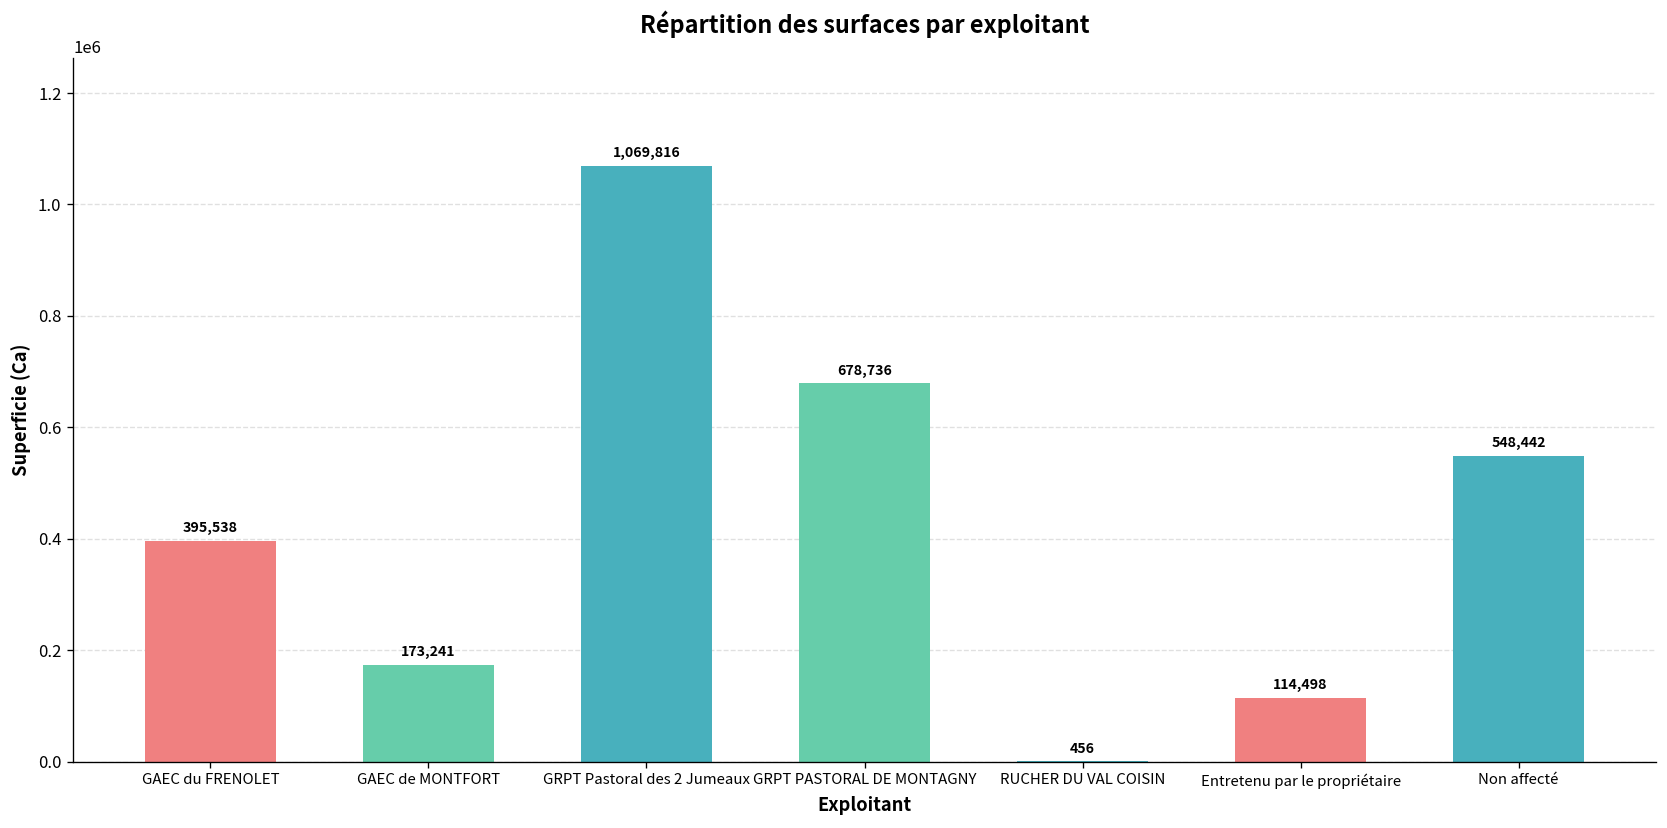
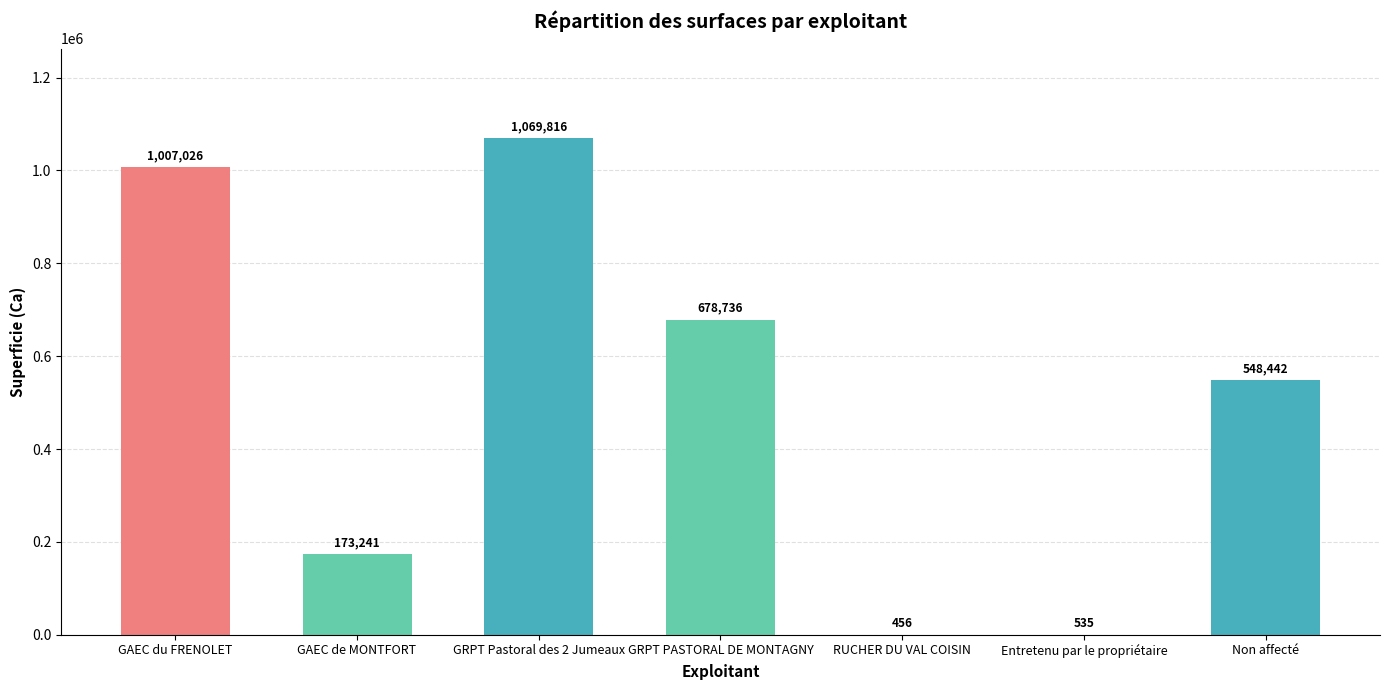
  {
-   "GAEC du FRENOLET": "395,538",
+   "GAEC du FRENOLET": "1,007,026",
    "GAEC de MONTFORT": "173,241",
    "GRPT Pastoral des 2 Jumeaux": "1,069,816",
    "GRPT PASTORAL DE MONTAGNY": "678,736",
    "RUCHER DU VAL COISIN": "456",
-   "Entretenu par le propriétaire": "114,498",
+   "Entretenu par le propriétaire": "535",
    "Non affecté": "548,442"
  }
